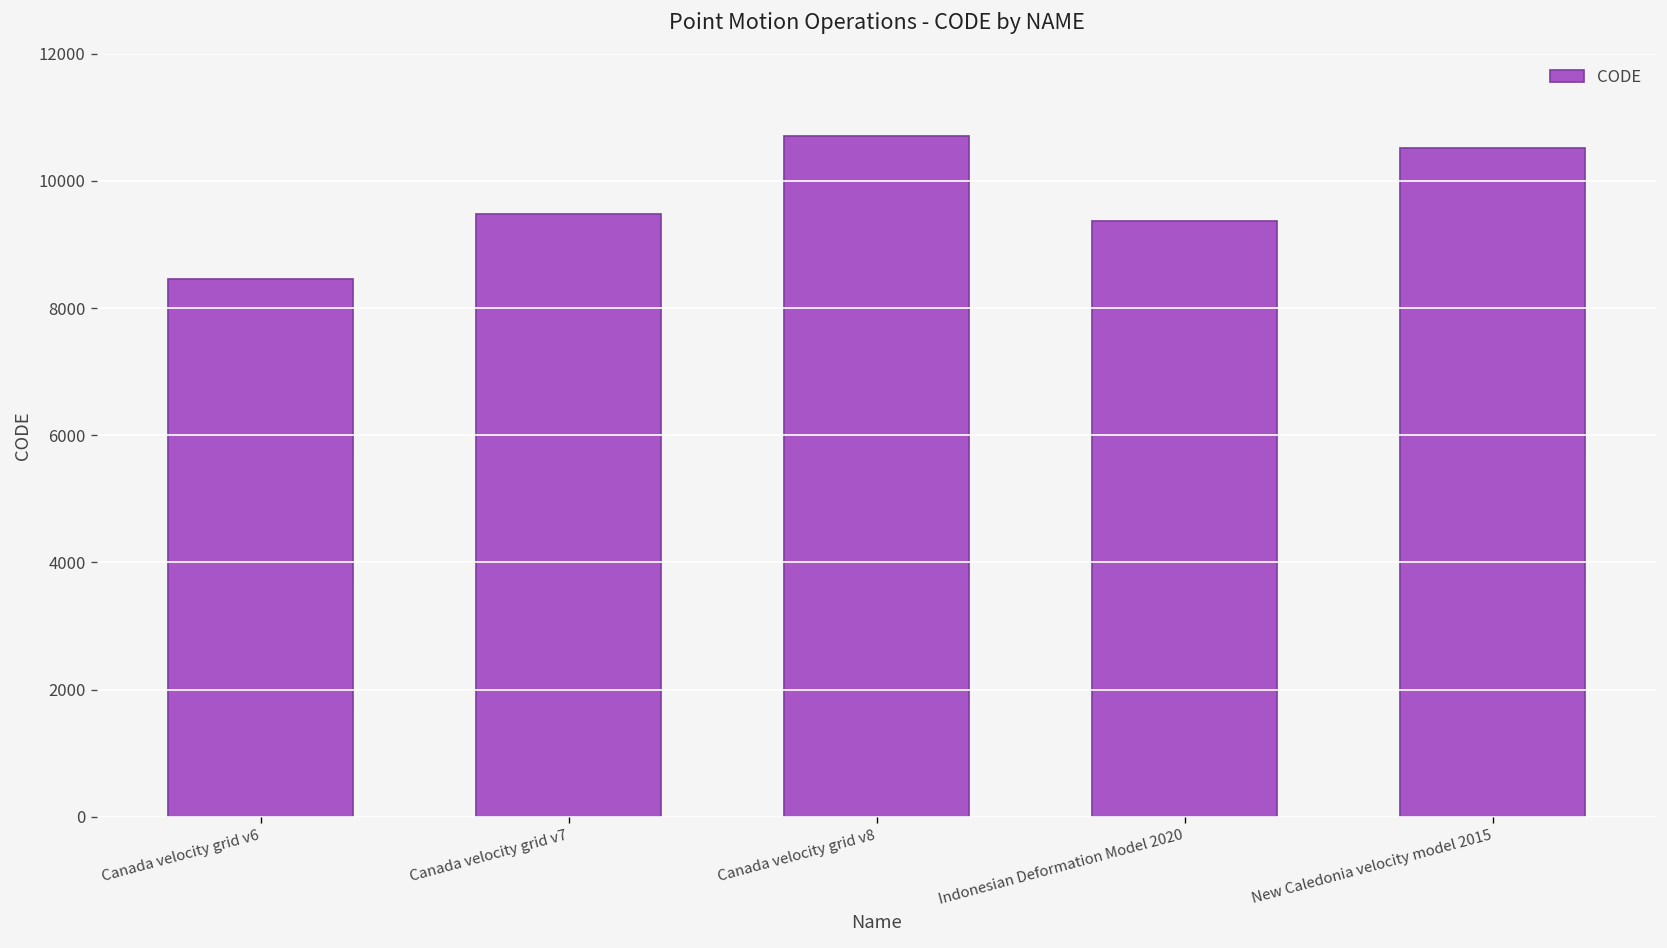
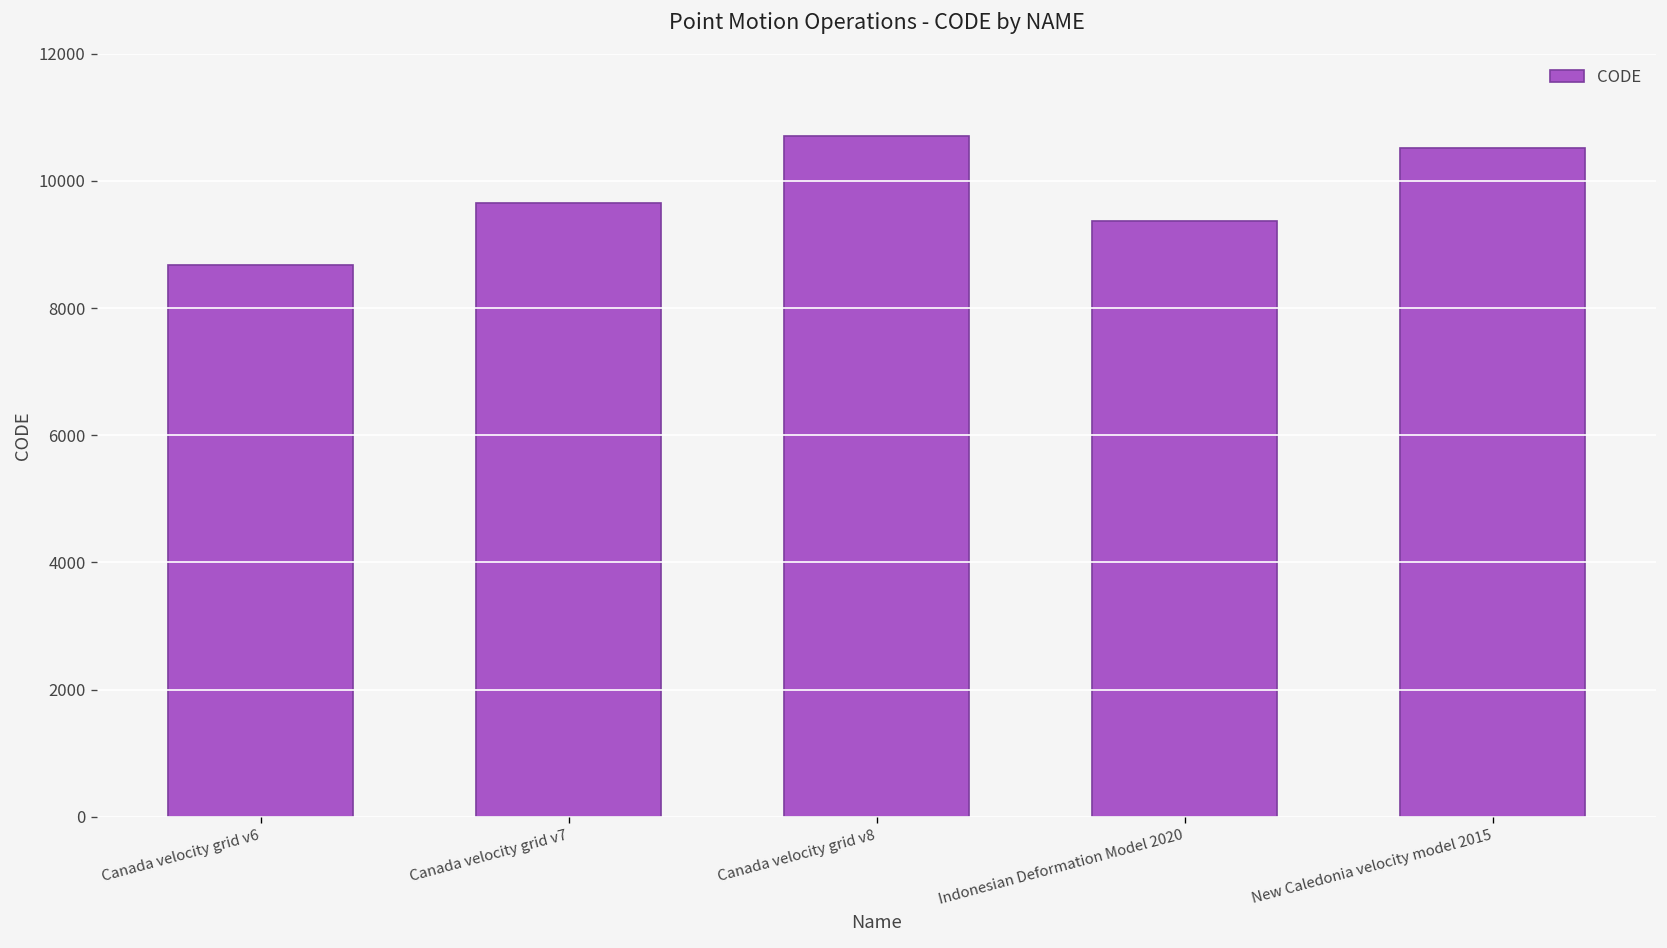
  {
-   "Canada velocity grid v6": 8500,
-   "Canada velocity grid v7": 9500,
+   "Canada velocity grid v6": 8700,
+   "Canada velocity grid v7": 9700,
    "Canada velocity grid v8": 10700,
    "Indonesian Deformation Model 2020": 9400,
    "New Caledonia velocity model 2015": 10500
  }
